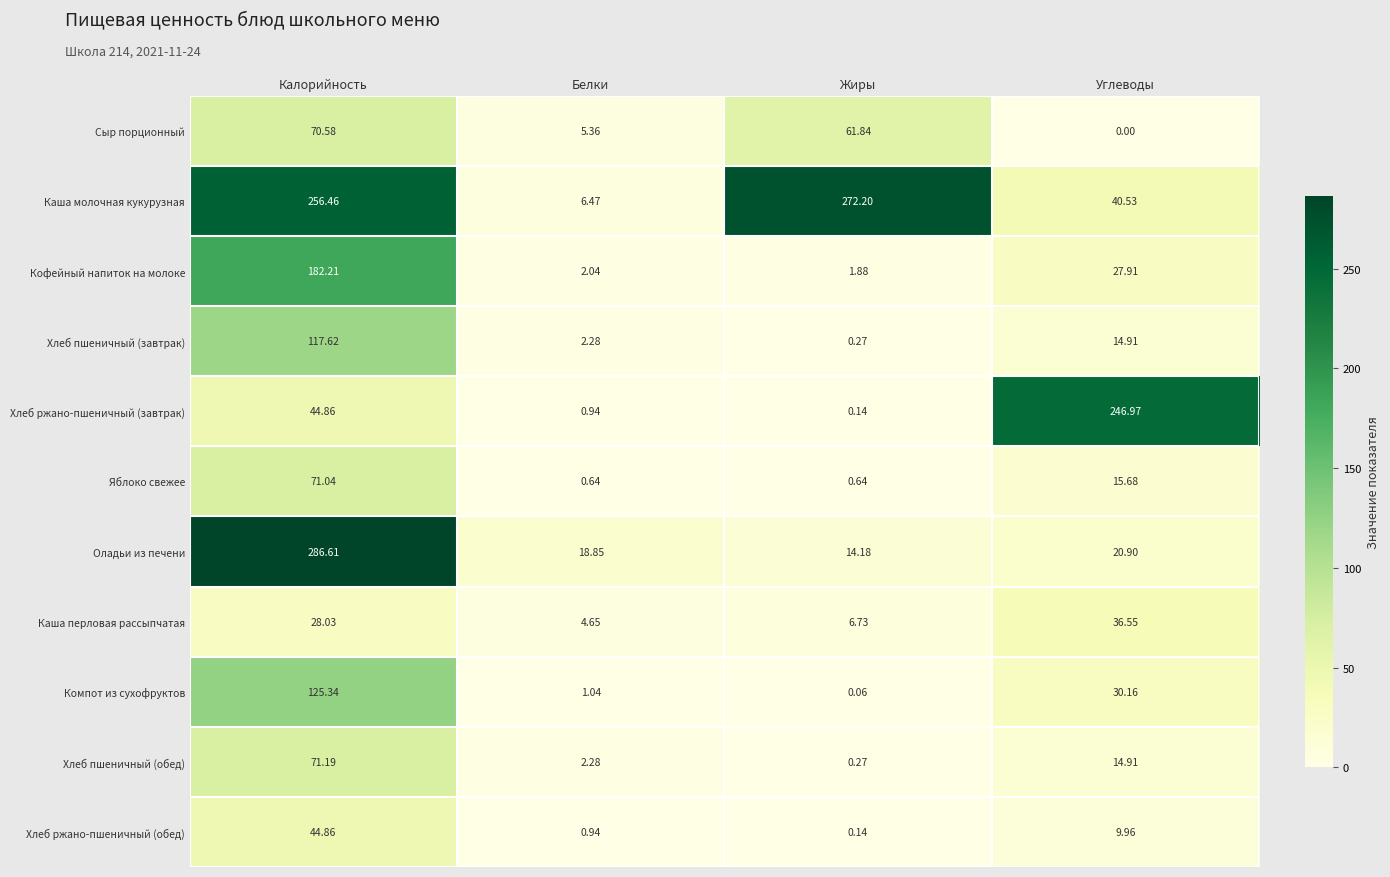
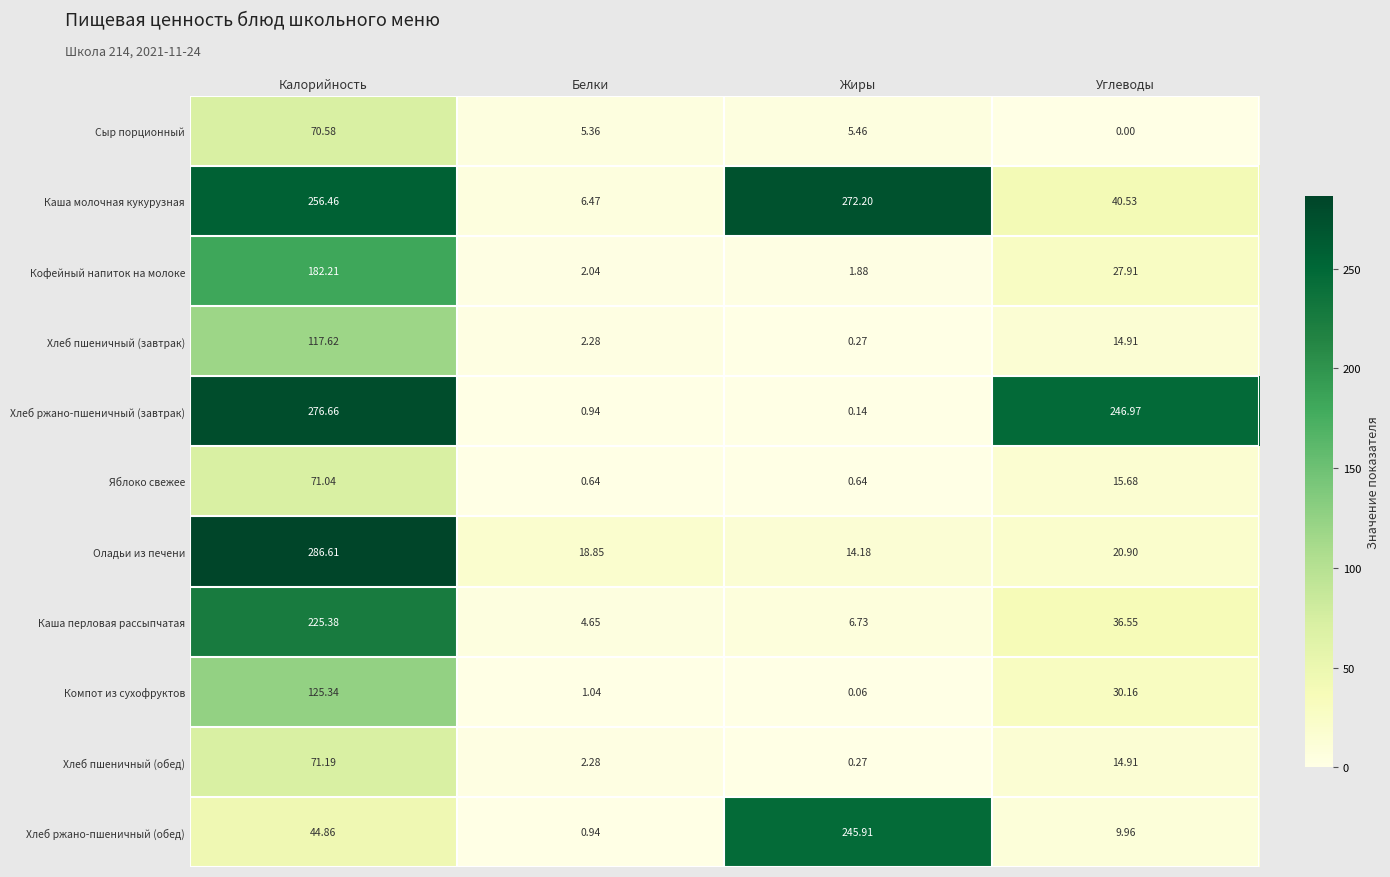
  {
    "Сыр порционный": {
      "Калорийность": 70.58,
      "Белки": 5.36,
-     "Жиры": 61.84,
+     "Жиры": 5.46,
      "Углеводы": 0.00
    },
    "Каша молочная кукурузная": {
      "Калорийность": 256.46,
      "Белки": 6.47,
      "Жиры": 272.20,
      "Углеводы": 40.53
    },
    "Кофейный напиток на молоке": {
      "Калорийность": 182.21,
      "Белки": 2.04,
      "Жиры": 1.88,
      "Углеводы": 27.91
    },
    "Хлеб пшеничный (завтрак)": {
      "Калорийность": 117.62,
      "Белки": 2.28,
      "Жиры": 0.27,
      "Углеводы": 14.91
    },
    "Хлеб ржано-пшеничный (завтрак)": {
-     "Калорийность": 44.86,
+     "Калорийность": 276.66,
      "Белки": 0.94,
      "Жиры": 0.14,
      "Углеводы": 246.97
    },
    "Яблоко свежее": {
      "Калорийность": 71.04,
      "Белки": 0.64,
      "Жиры": 0.64,
      "Углеводы": 15.68
    },
    "Оладьи из печени": {
      "Калорийность": 286.61,
      "Белки": 18.85,
      "Жиры": 14.18,
      "Углеводы": 20.90
    },
    "Каша перловая рассыпчатая": {
-     "Калорийность": 28.03,
+     "Калорийность": 225.38,
      "Белки": 4.65,
      "Жиры": 6.73,
      "Углеводы": 36.55
    },
    "Компот из сухофруктов": {
      "Калорийность": 125.34,
      "Белки": 1.04,
      "Жиры": 0.06,
      "Углеводы": 30.16
    },
    "Хлеб пшеничный (обед)": {
      "Калорийность": 71.19,
      "Белки": 2.28,
      "Жиры": 0.27,
      "Углеводы": 14.91
    },
    "Хлеб ржано-пшеничный (обед)": {
      "Калорийность": 44.86,
      "Белки": 0.94,
-     "Жиры": 0.14,
+     "Жиры": 245.91,
      "Углеводы": 9.96
    }
  }
